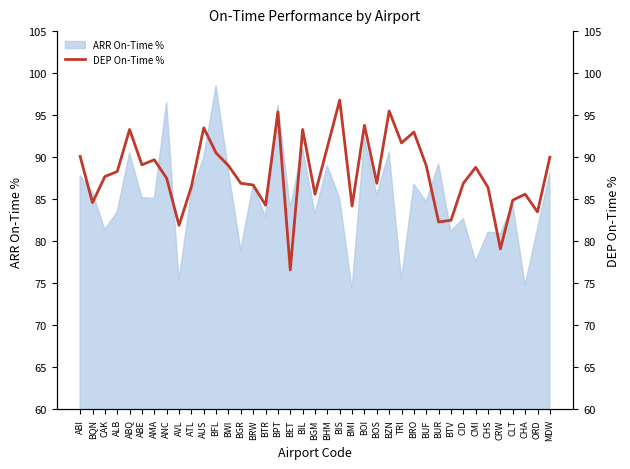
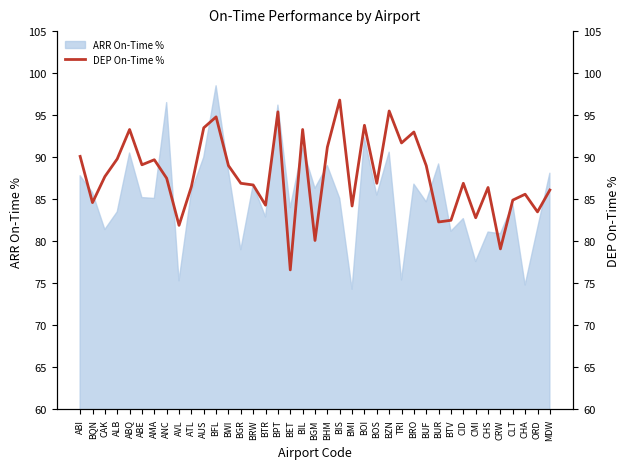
  {
    "ARR On-Time %": {
      "ABI": 88,
      "BQN": 86,
      "CAK": 81,
      "ALB": 84,
      "ABQ": 91,
      "ABE": 85,
      "AMA": 85,
      "ANC": 97,
      "AVL": 75,
      "ATL": 86,
      "AUS": 90,
      "BFL": 99,
      "BWI": 88,
      "BGR": 79,
      "BRW": 87,
      "BTR": 83,
      "BPT": 96,
      "BET": 84,
      "BIL": 91,
-     "BGM": 83,
+     "BGM": 86,
      "BHM": 89,
      "BIS": 85,
      "BMI": 74,
      "BOI": 92,
      "BOS": 86,
      "BZN": 91,
      "TRI": 75,
      "BRO": 87,
      "BUF": 85,
      "BUR": 89,
      "BTV": 81,
      "CID": 83,
      "CMI": 78,
      "CHS": 81,
      "CRW": 81,
      "CLT": 84,
      "CHA": 75,
      "ORD": 82,
      "MDW": 88
    },
    "DEP On-Time %": {
      "ABI": 90,
      "BQN": 85,
      "CAK": 88,
-     "ALB": 88,
+     "ALB": 90,
      "ABQ": 93,
      "ABE": 89,
      "AMA": 90,
      "ANC": 88,
      "AVL": 82,
      "ATL": 87,
      "AUS": 94,
-     "BFL": 91,
+     "BFL": 95,
      "BWI": 89,
      "BGR": 87,
      "BRW": 87,
      "BTR": 84,
      "BPT": 95,
      "BET": 77,
      "BIL": 93,
-     "BGM": 86,
+     "BGM": 80,
      "BHM": 91,
      "BIS": 97,
      "BMI": 84,
      "BOI": 94,
      "BOS": 87,
      "BZN": 96,
      "TRI": 92,
      "BRO": 93,
      "BUF": 89,
      "BUR": 82,
      "BTV": 83,
      "CID": 87,
-     "CMI": 89,
+     "CMI": 83,
      "CHS": 86,
      "CRW": 79,
      "CLT": 85,
      "CHA": 86,
      "ORD": 84,
-     "MDW": 90
+     "MDW": 86
    }
  }
